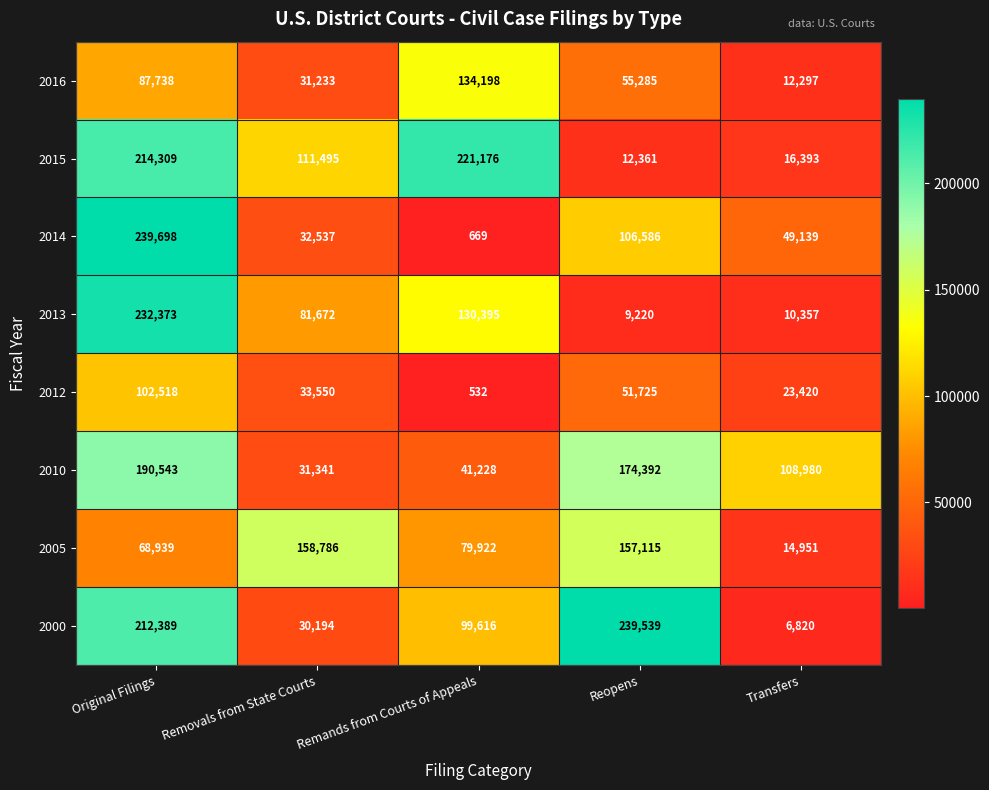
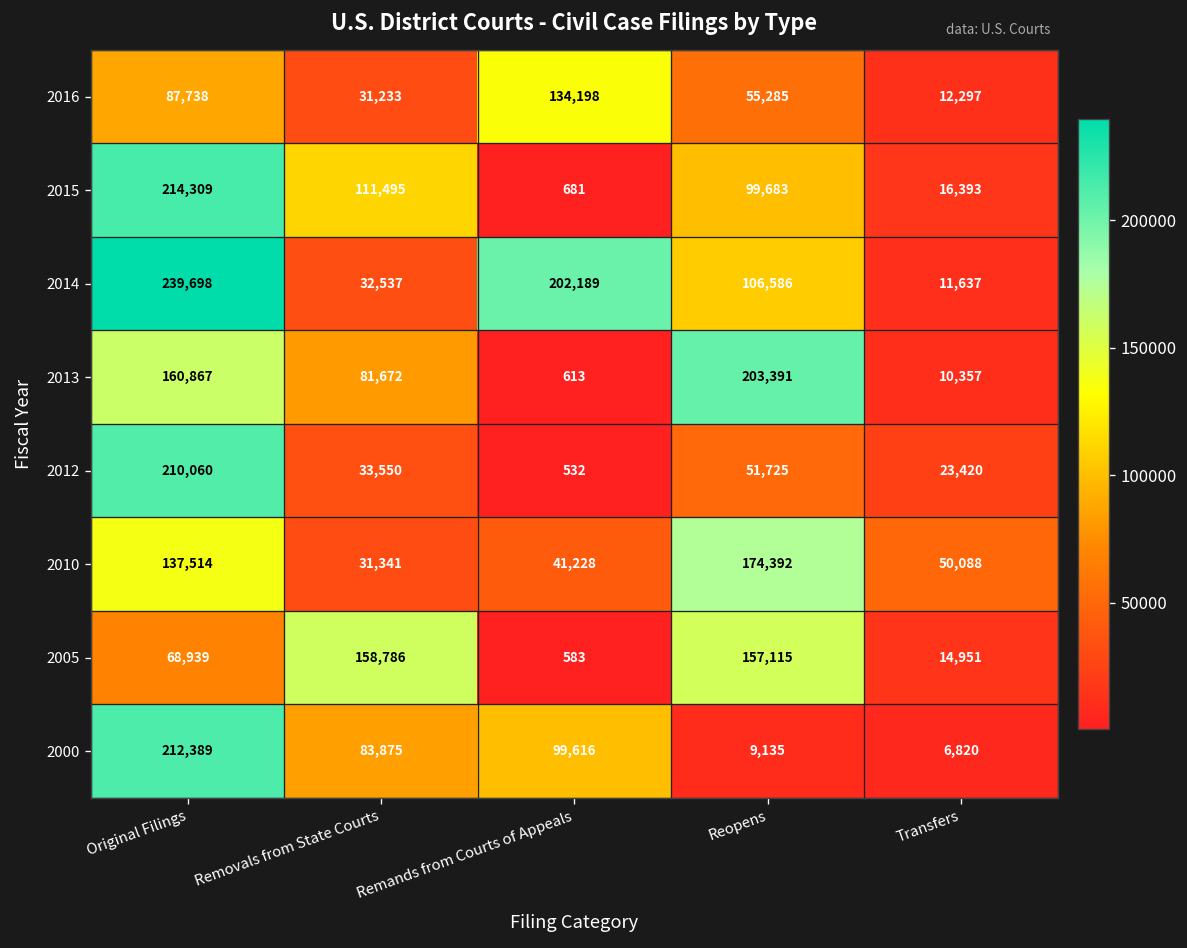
  {
    "2016": {
      "Original Filings": "87,738",
      "Removals from State Courts": "31,233",
      "Remands from Courts of Appeals": "134,198",
      "Reopens": "55,285",
      "Transfers": "12,297"
    },
    "2015": {
      "Original Filings": "214,309",
      "Removals from State Courts": "111,495",
-     "Remands from Courts of Appeals": "221,176",
-     "Reopens": "12,361",
+     "Remands from Courts of Appeals": "681",
+     "Reopens": "99,683",
      "Transfers": "16,393"
    },
    "2014": {
      "Original Filings": "239,698",
      "Removals from State Courts": "32,537",
-     "Remands from Courts of Appeals": "669",
+     "Remands from Courts of Appeals": "202,189",
      "Reopens": "106,586",
-     "Transfers": "49,139"
+     "Transfers": "11,637"
    },
    "2013": {
-     "Original Filings": "232,373",
+     "Original Filings": "160,867",
      "Removals from State Courts": "81,672",
-     "Remands from Courts of Appeals": "130,395",
-     "Reopens": "9,220",
+     "Remands from Courts of Appeals": "613",
+     "Reopens": "203,391",
      "Transfers": "10,357"
    },
    "2012": {
-     "Original Filings": "102,518",
+     "Original Filings": "210,060",
      "Removals from State Courts": "33,550",
      "Remands from Courts of Appeals": "532",
      "Reopens": "51,725",
      "Transfers": "23,420"
    },
    "2010": {
-     "Original Filings": "190,543",
+     "Original Filings": "137,514",
      "Removals from State Courts": "31,341",
      "Remands from Courts of Appeals": "41,228",
      "Reopens": "174,392",
-     "Transfers": "108,980"
+     "Transfers": "50,088"
    },
    "2005": {
      "Original Filings": "68,939",
      "Removals from State Courts": "158,786",
-     "Remands from Courts of Appeals": "79,922",
+     "Remands from Courts of Appeals": "583",
      "Reopens": "157,115",
      "Transfers": "14,951"
    },
    "2000": {
      "Original Filings": "212,389",
-     "Removals from State Courts": "30,194",
+     "Removals from State Courts": "83,875",
      "Remands from Courts of Appeals": "99,616",
-     "Reopens": "239,539",
+     "Reopens": "9,135",
      "Transfers": "6,820"
    }
  }
